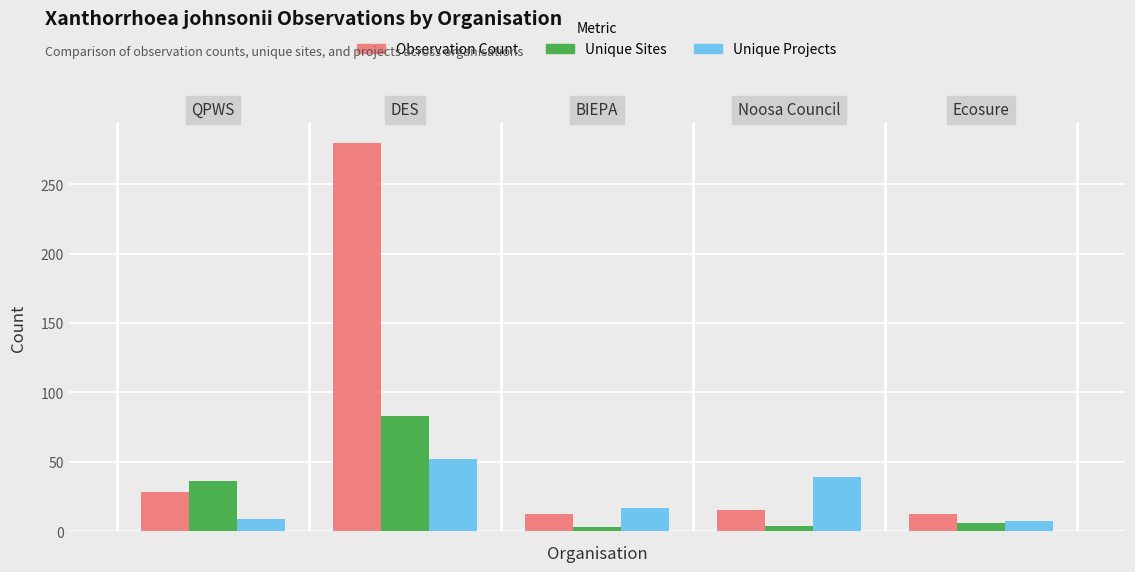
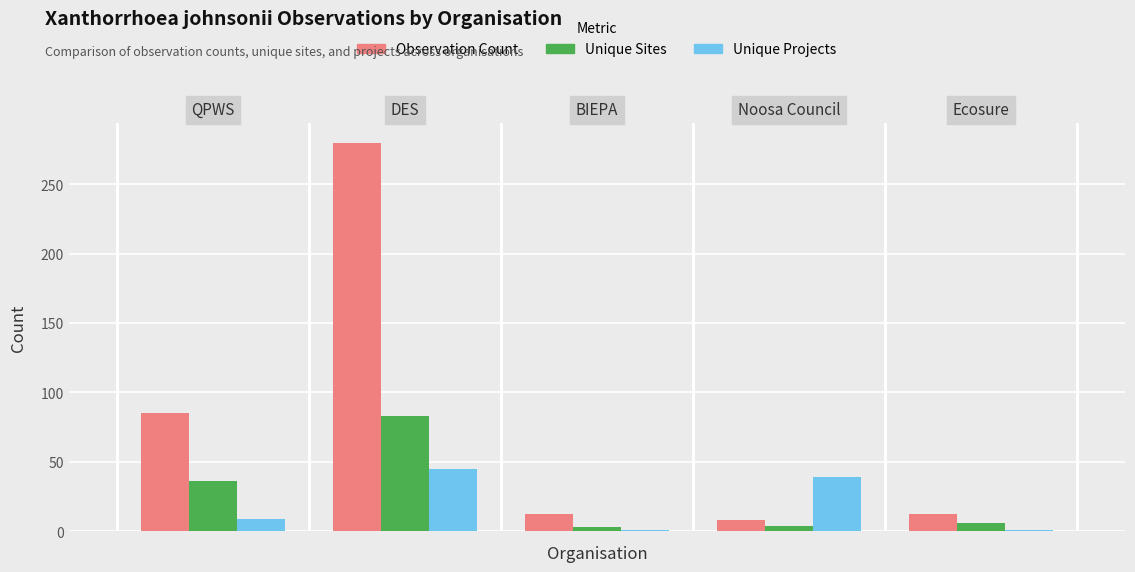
  {
    "Observation Count": {
-     "QPWS": 28,
+     "QPWS": 85,
      "DES": 280,
      "BIEPA": 12,
-     "Noosa Council": 15,
+     "Noosa Council": 8,
      "Ecosure": 12
    },
    "Unique Sites": {
      "QPWS": 36,
      "DES": 83,
      "BIEPA": 3,
      "Noosa Council": 4,
      "Ecosure": 6
    },
    "Unique Projects": {
      "QPWS": 9,
-     "DES": 52,
-     "BIEPA": 17,
+     "DES": 45,
+     "BIEPA": 1,
      "Noosa Council": 39,
-     "Ecosure": 7
+     "Ecosure": 1
    }
  }
